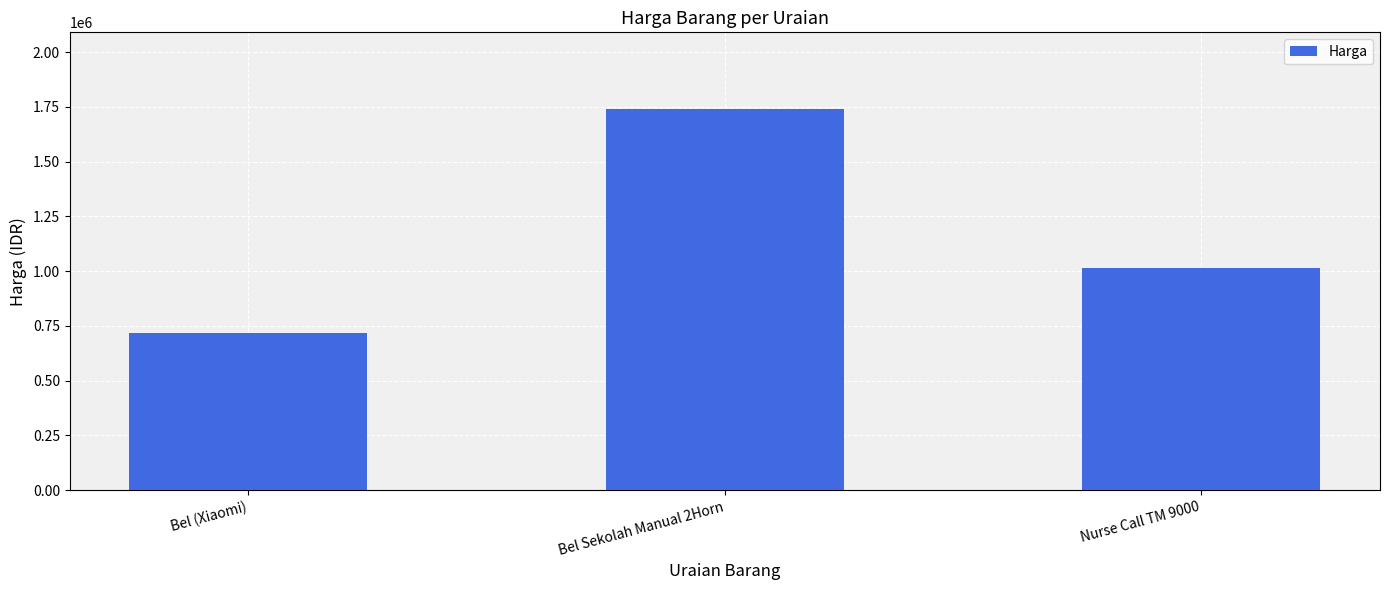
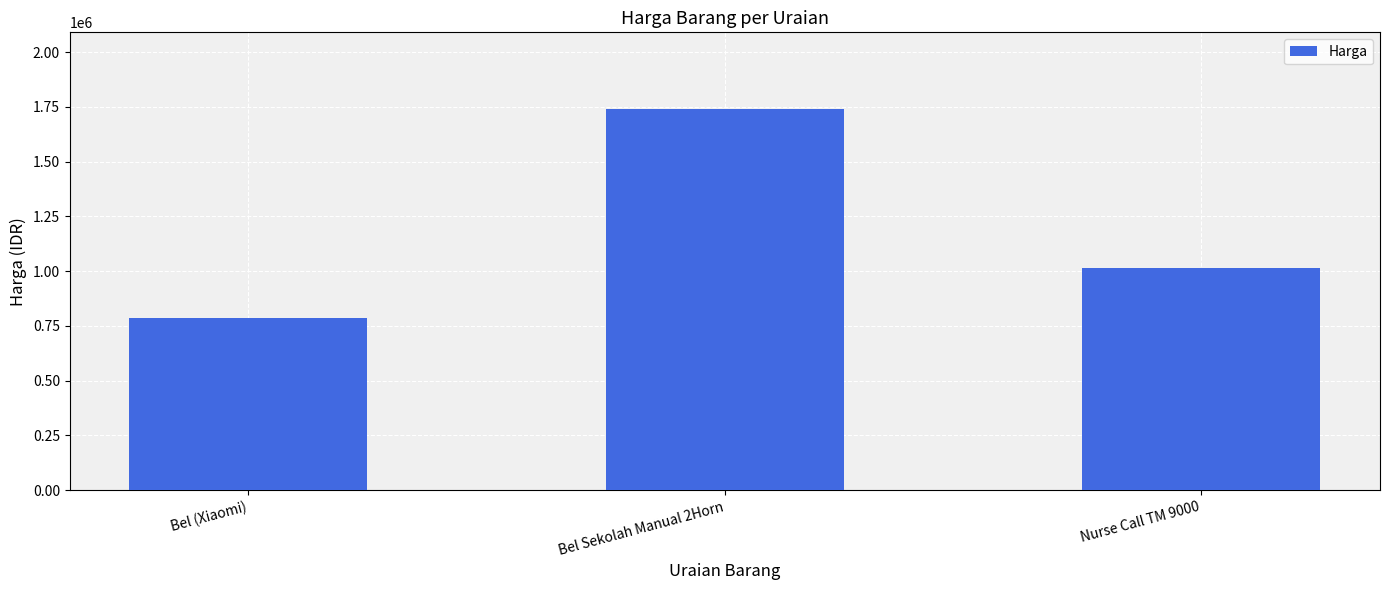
  {
-   "Bel (Xiaomi)": 720000,
+   "Bel (Xiaomi)": 780000,
    "Bel Sekolah Manual 2Horn": 1740000,
    "Nurse Call TM 9000": 1010000
  }
